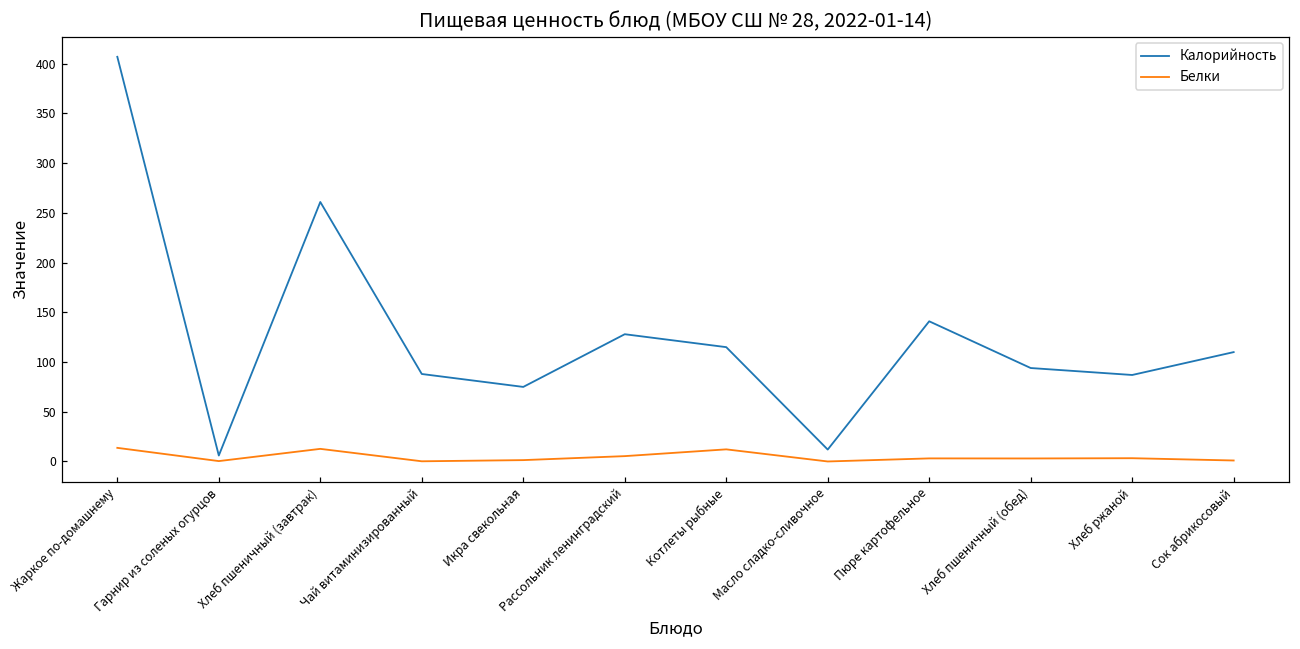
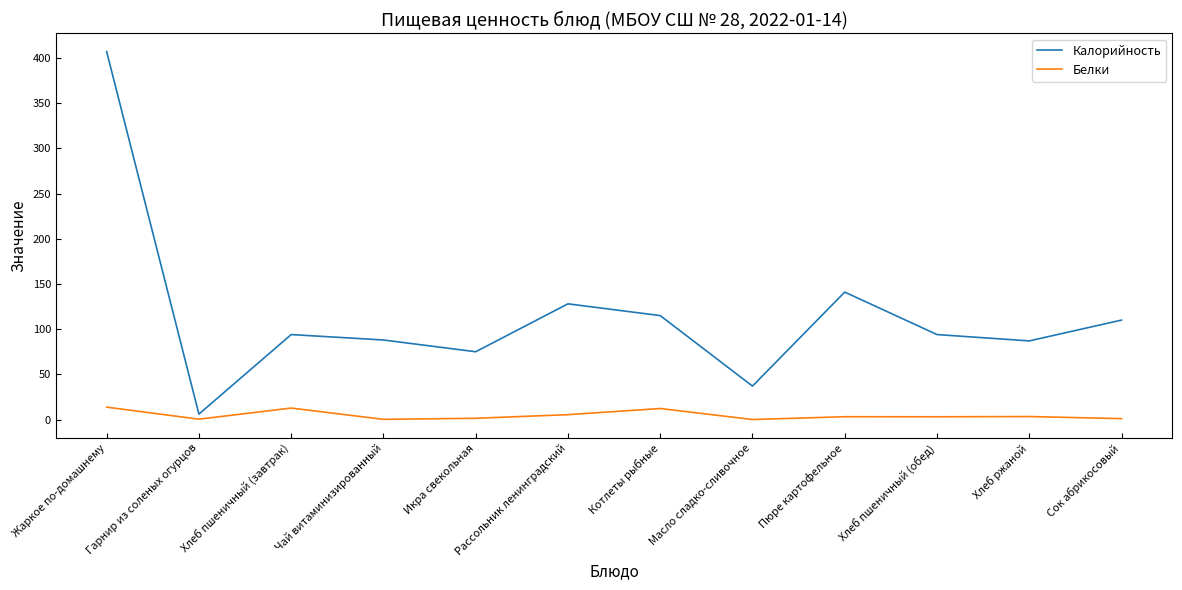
  {
    "Калорийность": {
      "Жаркое по-домашнему": 410,
      "Гарнир из соленых огурцов": 10,
-     "Хлеб пшеничный (завтрак)": 260,
+     "Хлеб пшеничный (завтрак)": 90,
      "Чай витаминизированный": 90,
      "Икра свекольная": 80,
      "Рассольник ленинградский": 130,
      "Котлеты рыбные": 120,
-     "Масло сладко-сливочное": 10,
+     "Масло сладко-сливочное": 40,
      "Пюре картофельное": 140,
      "Хлеб пшеничный (обед)": 90,
      "Хлеб ржаной": 90,
      "Сок абрикосовый": 110
    },
    "Белки": {
      "Жаркое по-домашнему": 10,
      "Гарнир из соленых огурцов": 0,
      "Хлеб пшеничный (завтрак)": 10,
      "Чай витаминизированный": 0,
      "Икра свекольная": 0,
      "Рассольник ленинградский": 10,
      "Котлеты рыбные": 10,
      "Масло сладко-сливочное": 0,
      "Пюре картофельное": 0,
      "Хлеб пшеничный (обед)": 0,
      "Хлеб ржаной": 0,
      "Сок абрикосовый": 0
    }
  }
